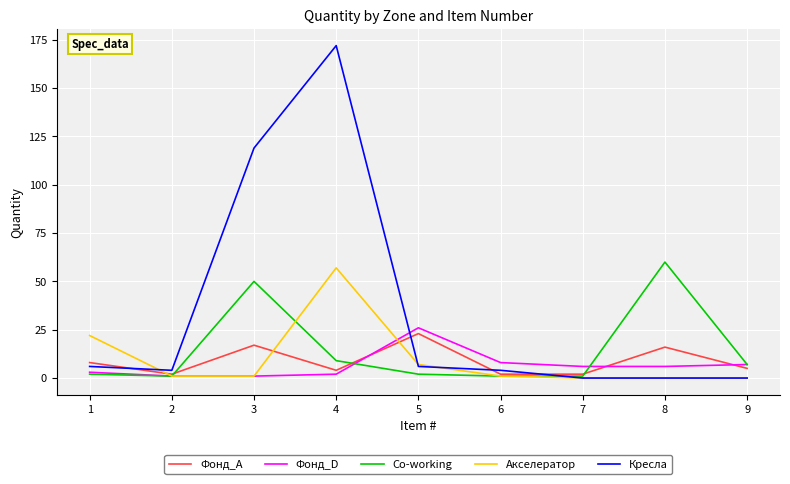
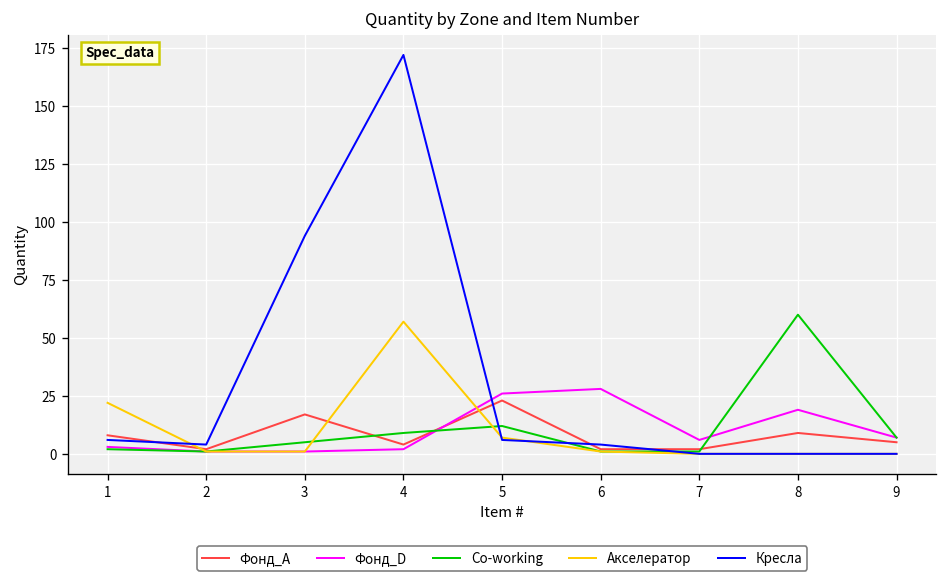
  {
    "Фонд_A": {
      "1": 8,
      "3": 17,
      "4": 4,
      "5": 23,
-     "8": 16,
+     "8": 9,
      "9": 5
    },
    "Фонд_D": {
      "4": 2,
      "5": 26,
-     "6": 8,
+     "6": 28,
      "7": 6,
-     "8": 6
+     "8": 19
    },
    "Co-working": {
-     "3": 50,
+     "3": 5,
      "4": 9,
-     "5": 2,
+     "5": 12,
      "8": 60
    },
    "Акселератор": {
      "1": 22,
      "4": 57
    },
    "Кресла": {
      "1": 6,
      "2": 4,
-     "3": 119,
+     "3": 94,
      "4": 172,
      "6": 4
    }
  }
